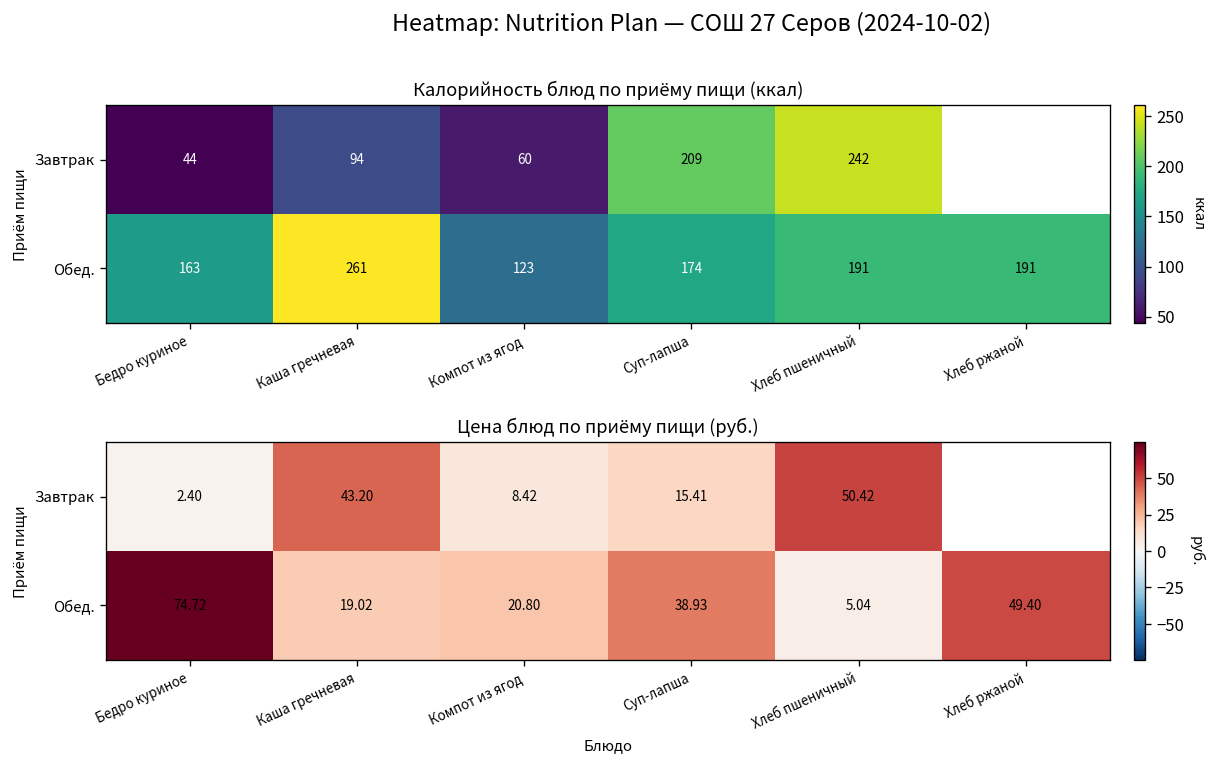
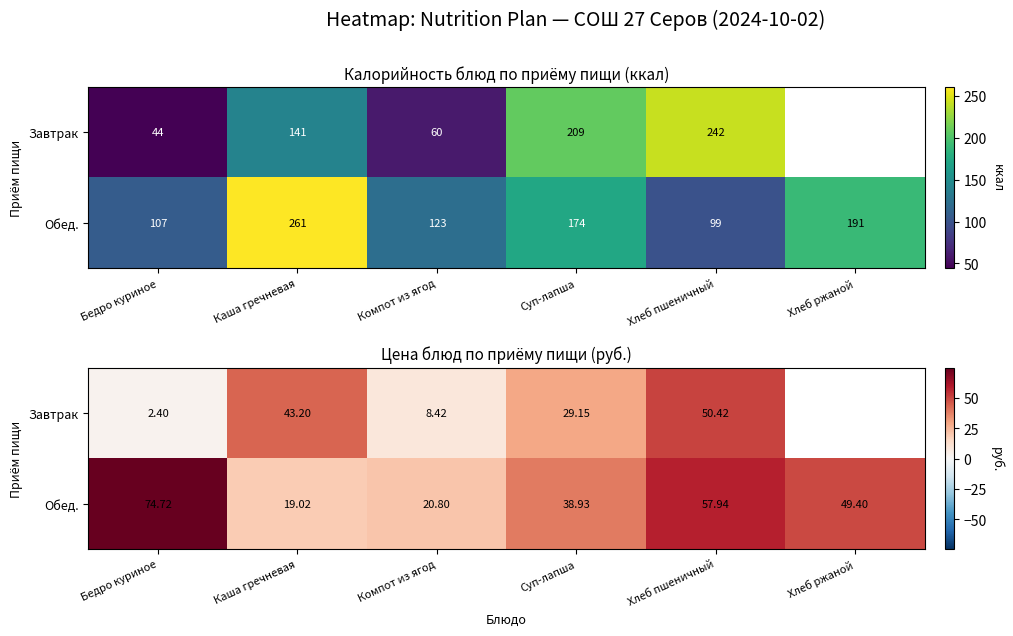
  {
    "Калорийность блюд по приёму пищи (ккал)": {
      "Завтрак": {
        "Бедро куриное": 44,
-       "Каша гречневая": 94,
+       "Каша гречневая": 141,
        "Компот из ягод": 60,
        "Суп-лапша": 209,
        "Хлеб пшеничный": 242
      },
      "Обед.": {
-       "Бедро куриное": 163,
+       "Бедро куриное": 107,
        "Каша гречневая": 261,
        "Компот из ягод": 123,
        "Суп-лапша": 174,
-       "Хлеб пшеничный": 191,
+       "Хлеб пшеничный": 99,
        "Хлеб ржаной": 191
      }
    },
    "Цена блюд по приёму пищи (руб.)": {
      "Завтрак": {
        "Бедро куриное": 2.40,
        "Каша гречневая": 43.20,
        "Компот из ягод": 8.42,
-       "Суп-лапша": 15.41,
+       "Суп-лапша": 29.15,
        "Хлеб пшеничный": 50.42
      },
      "Обед.": {
        "Бедро куриное": 74.72,
        "Каша гречневая": 19.02,
        "Компот из ягод": 20.80,
        "Суп-лапша": 38.93,
-       "Хлеб пшеничный": 5.04,
+       "Хлеб пшеничный": 57.94,
        "Хлеб ржаной": 49.40
      }
    }
  }
